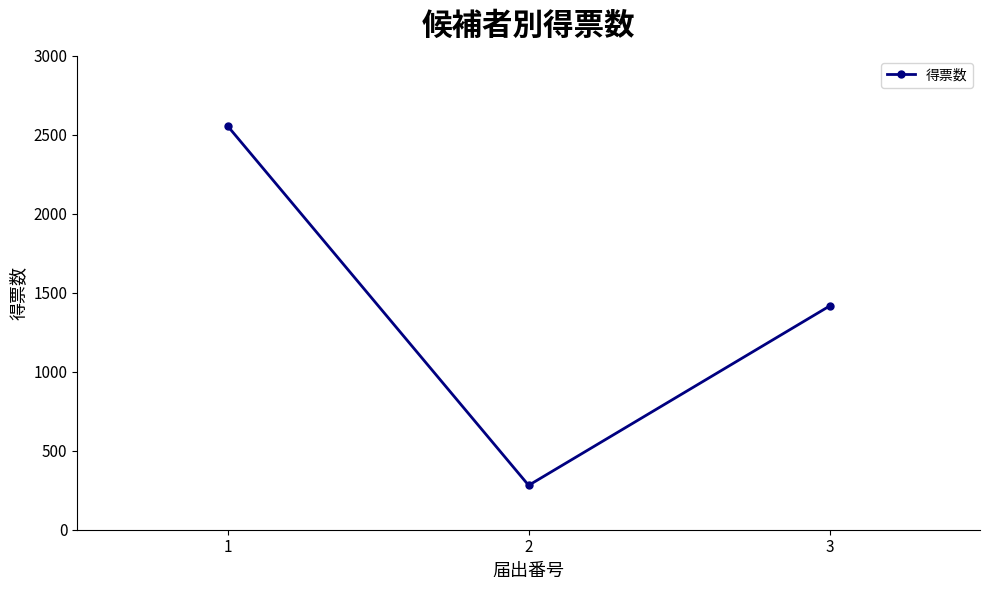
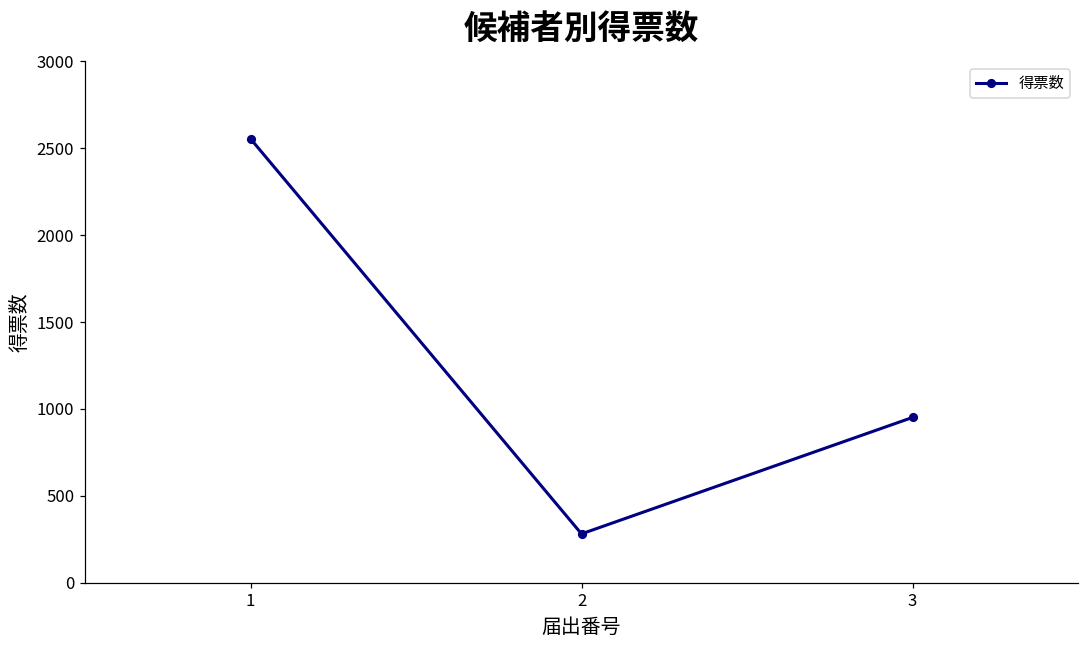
  {
    "1": 2560,
    "2": 280,
-   "3": 1420
+   "3": 950
  }
